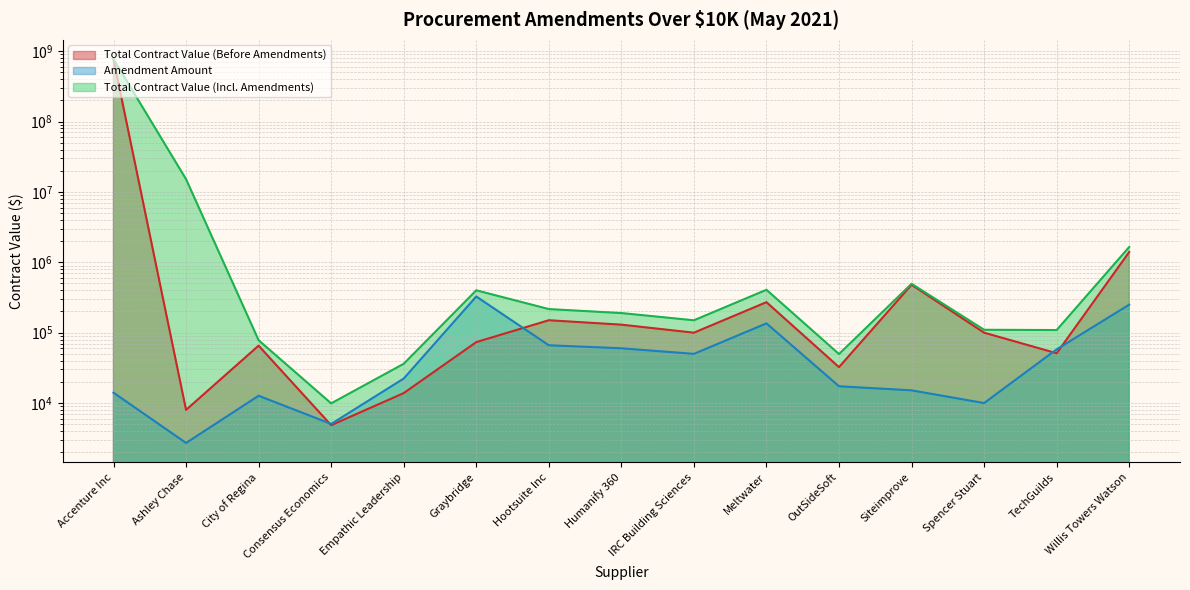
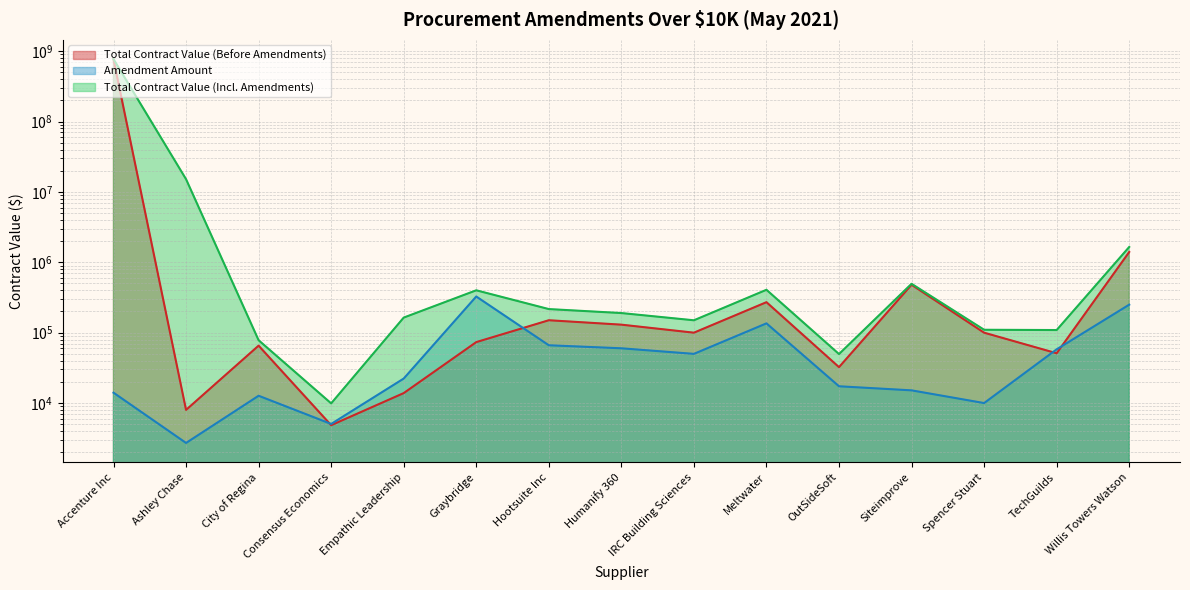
  {
    "Total Contract Value (Before Amendments)": {
      "Ashley Chase": 8000,
      "City of Regina": 70000,
      "Empathic Leadership": 14000,
      "Graybridge": 70000,
      "Hootsuite Inc": 150000,
      "Humanify 360": 130000,
      "IRC Building Sciences": 100000,
      "Meltwater": 270000,
      "OutSideSoft": 30000,
      "Spencer Stuart": 100000,
      "TechGuilds": 50000,
      "Willis Towers Watson": 1400000
    },
    "Amendment Amount": {
      "Accenture Inc": 14000,
      "Ashley Chase": 2700,
      "City of Regina": 13000,
      "Empathic Leadership": 22000,
      "Graybridge": 300000,
      "Hootsuite Inc": 70000,
      "Humanify 360": 60000,
      "IRC Building Sciences": 50000,
      "Meltwater": 140000,
      "OutSideSoft": 17000,
      "Siteimprove": 15000,
      "Spencer Stuart": 10000,
      "TechGuilds": 60000,
      "Willis Towers Watson": 250000
    },
    "Total Contract Value (Incl. Amendments)": {
      "Ashley Chase": 15000000,
      "City of Regina": 80000,
      "Consensus Economics": 10000,
-     "Empathic Leadership": 40000,
+     "Empathic Leadership": 160000,
      "Graybridge": 400000,
      "Hootsuite Inc": 220000,
      "Humanify 360": 190000,
      "IRC Building Sciences": 150000,
      "Meltwater": 400000,
      "OutSideSoft": 50000,
      "Spencer Stuart": 110000,
      "TechGuilds": 110000,
      "Willis Towers Watson": 1700000
    }
  }
